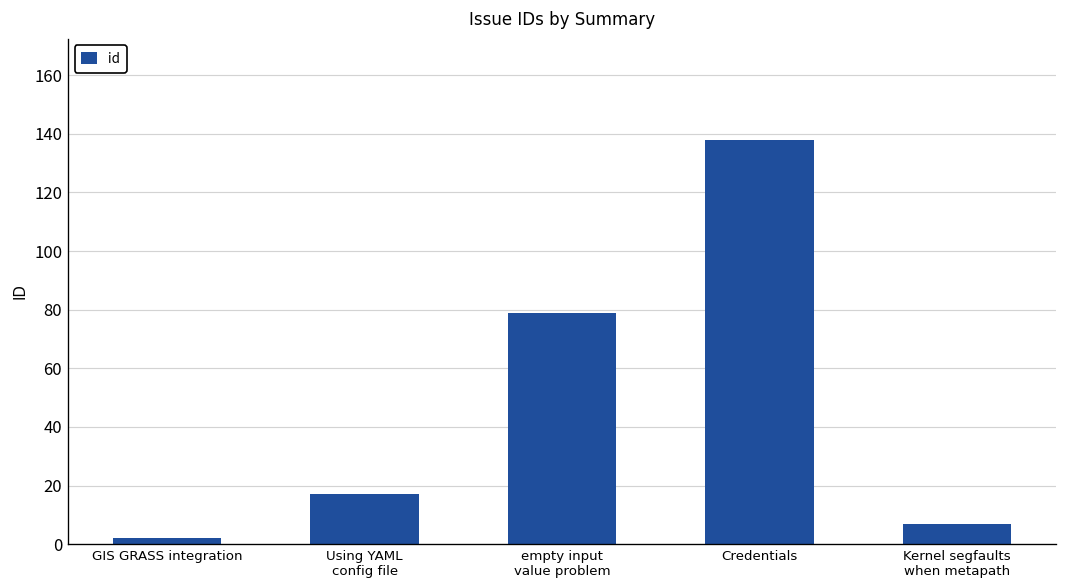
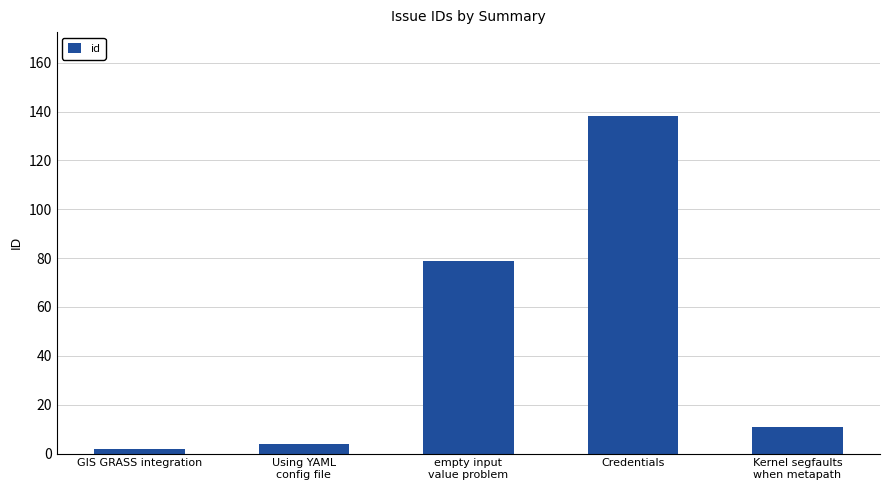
  {
    "GIS GRASS integration": 2,
-   "Using YAML config file": 17,
+   "Using YAML config file": 4,
    "empty input value problem": 79,
    "Credentials": 138,
-   "Kernel segfaults when metapath": 7
+   "Kernel segfaults when metapath": 11
  }
